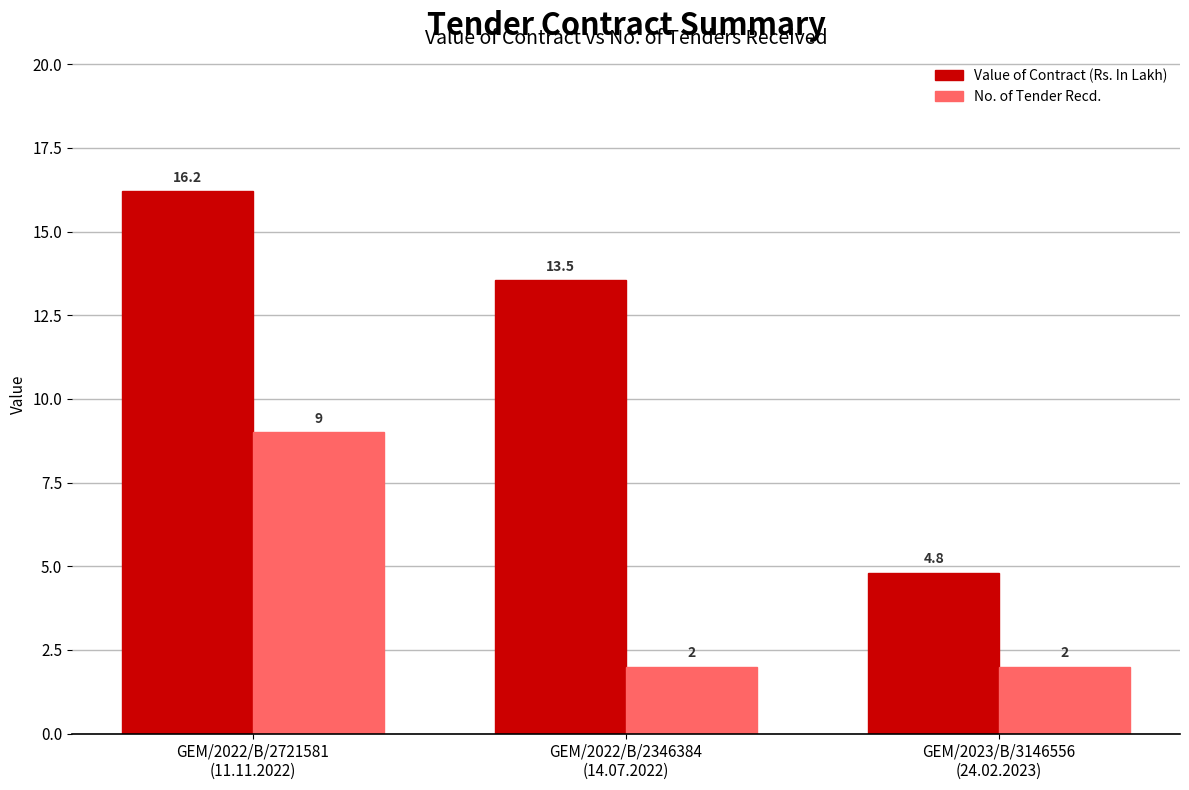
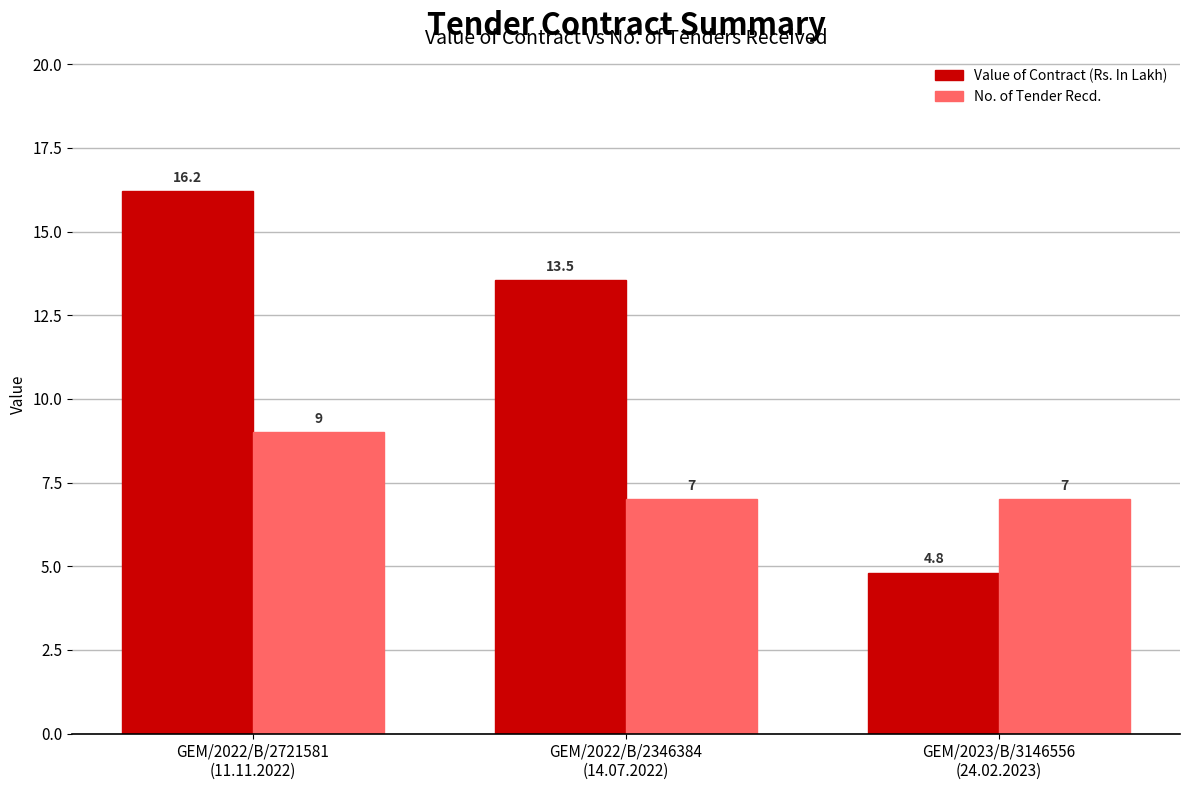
  {
    "Value of Contract (Rs. In Lakh)": {
      "GEM/2022/B/2721581 (11.11.2022)": 16.2,
      "GEM/2022/B/2346384 (14.07.2022)": 13.5,
      "GEM/2023/B/3146556 (24.02.2023)": 4.8
    },
    "No. of Tender Recd.": {
      "GEM/2022/B/2721581 (11.11.2022)": 9,
-     "GEM/2022/B/2346384 (14.07.2022)": 2,
-     "GEM/2023/B/3146556 (24.02.2023)": 2
+     "GEM/2022/B/2346384 (14.07.2022)": 7,
+     "GEM/2023/B/3146556 (24.02.2023)": 7
    }
  }
